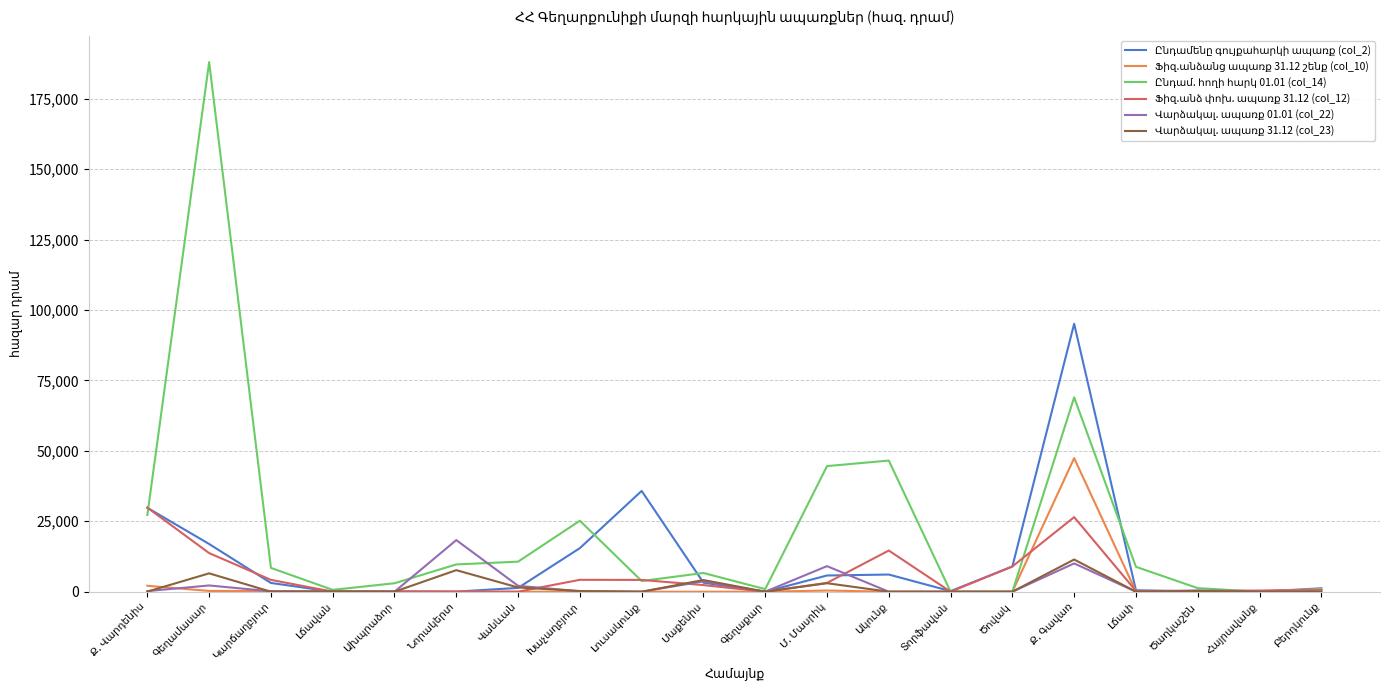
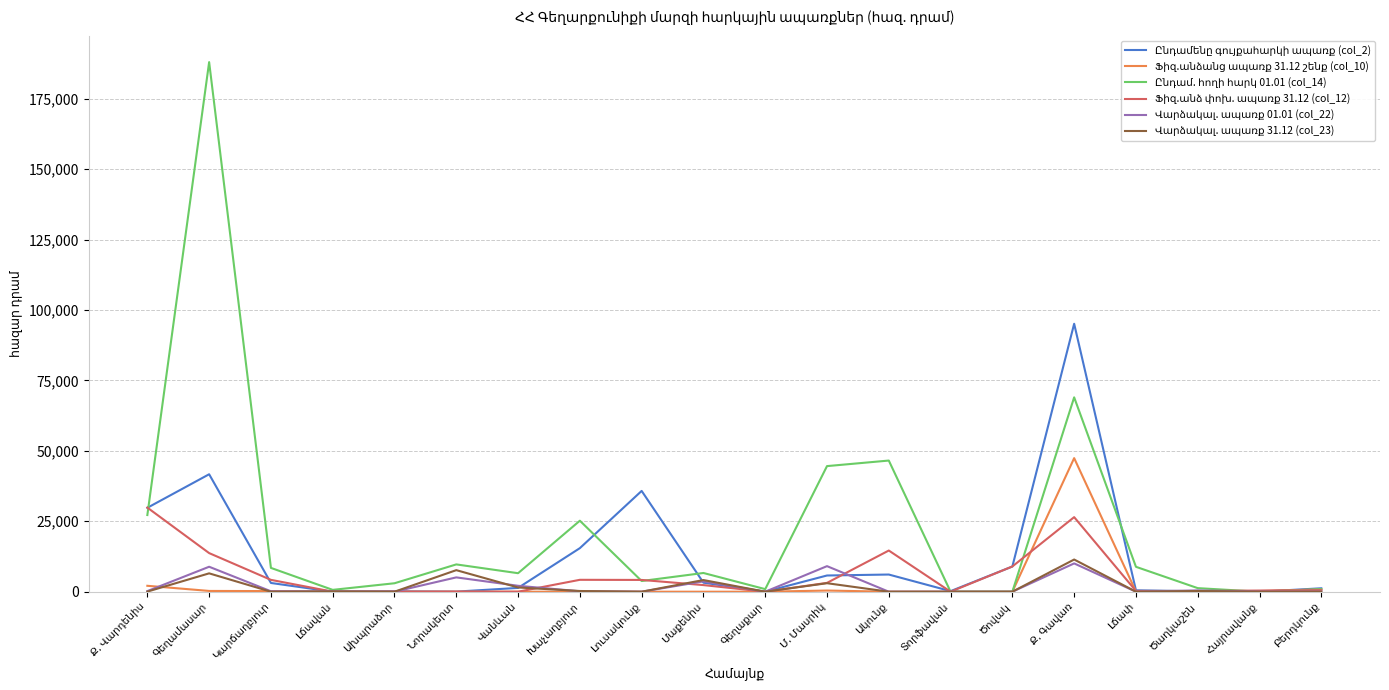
  {
    "Ընդամենը գույքահարկի ապառք (col_2)": {
-     "Գեղամասար": "17,000",
+     "Գեղամասար": "42,000",
      "Կարճաղբյուր": "3,000",
      "Խաչաղբյուր": "15,000",
      "Լուսակունք": "36,000",
      "Մ. Մասրիկ": "6,000",
      "Ակունք": "6,000",
      "Ք. Գավառ": "95,000"
    },
    "Ընդամ. հողի հարկ 01.01 (col_14)": {
      "Ք. Վարդենիս": "27,000",
      "Գեղամասար": "188,000",
      "Կարճաղբյուր": "8,000",
      "Ախպրաձոր": "3,000",
      "Նորակերտ": "10,000",
-     "Վանևան": "11,000",
+     "Վանևան": "7,000",
      "Խաչաղբյուր": "25,000",
      "Մաքենիս": "7,000",
      "Գեղաքար": "1,000",
      "Մ. Մասրիկ": "45,000",
      "Ակունք": "47,000",
      "Ք. Գավառ": "69,000",
      "Լճափ": "9,000"
    },
    "Վարձակալ. ապառք 01.01 (col_22)": {
-     "Գեղամասար": "2,000",
-     "Նորակերտ": "18,000",
+     "Գեղամասար": "9,000",
+     "Նորակերտ": "5,000",
      "Մ. Մասրիկ": "9,000",
      "Ք. Գավառ": "10,000"
    },
    "Վարձակալ. ապառք 31.12 (col_23)": {
      "Գեղամասար": "7,000",
      "Նորակերտ": "8,000",
      "Ք. Գավառ": "11,000"
    }
  }
